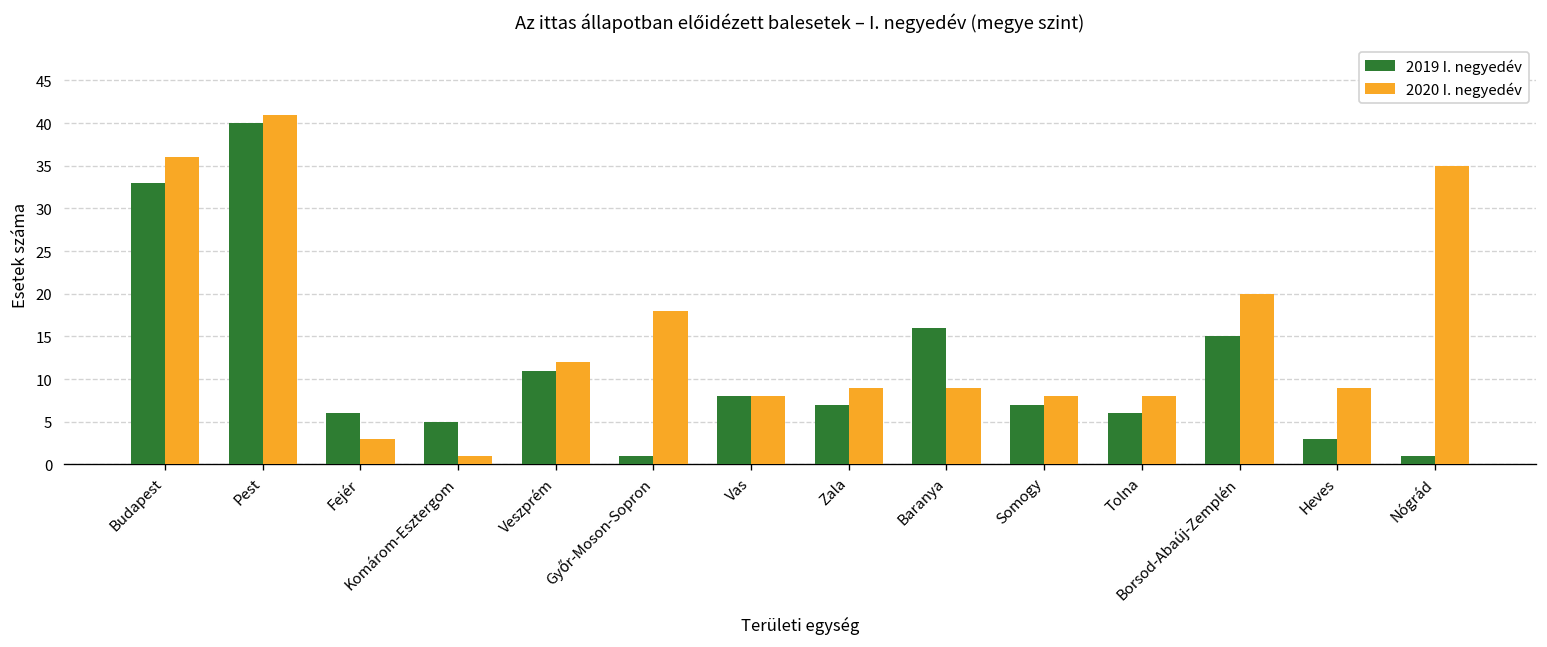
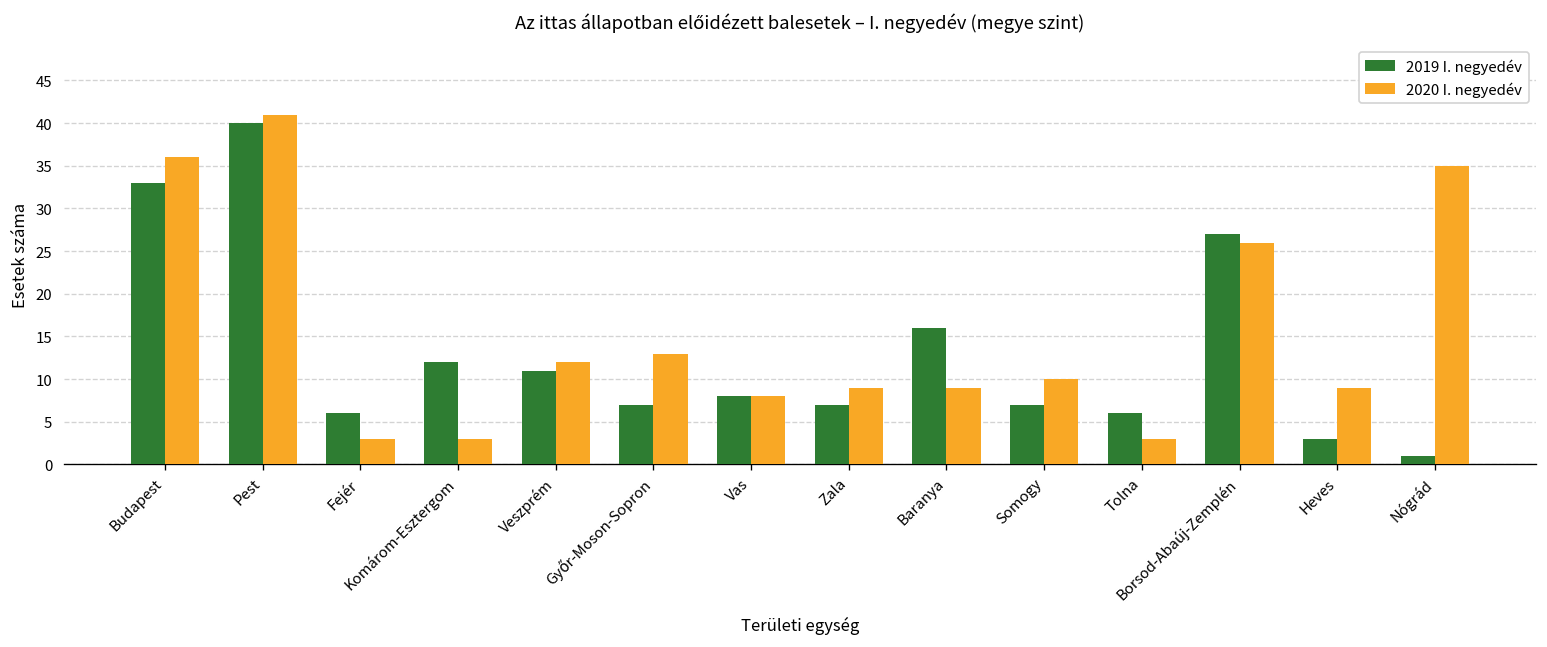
  {
    "2019 I. negyedév": {
      "Budapest": 33,
      "Pest": 40,
      "Fejér": 6,
-     "Komárom-Esztergom": 5,
+     "Komárom-Esztergom": 12,
      "Veszprém": 11,
-     "Győr-Moson-Sopron": 1,
+     "Győr-Moson-Sopron": 7,
      "Vas": 8,
      "Zala": 7,
      "Baranya": 16,
      "Somogy": 7,
      "Tolna": 6,
-     "Borsod-Abaúj-Zemplén": 15,
+     "Borsod-Abaúj-Zemplén": 27,
      "Heves": 3,
      "Nógrád": 1
    },
    "2020 I. negyedév": {
      "Budapest": 36,
      "Pest": 41,
      "Fejér": 3,
-     "Komárom-Esztergom": 1,
+     "Komárom-Esztergom": 3,
      "Veszprém": 12,
-     "Győr-Moson-Sopron": 18,
+     "Győr-Moson-Sopron": 13,
      "Vas": 8,
      "Zala": 9,
      "Baranya": 9,
-     "Somogy": 8,
-     "Tolna": 8,
-     "Borsod-Abaúj-Zemplén": 20,
+     "Somogy": 10,
+     "Tolna": 3,
+     "Borsod-Abaúj-Zemplén": 26,
      "Heves": 9,
      "Nógrád": 35
    }
  }
